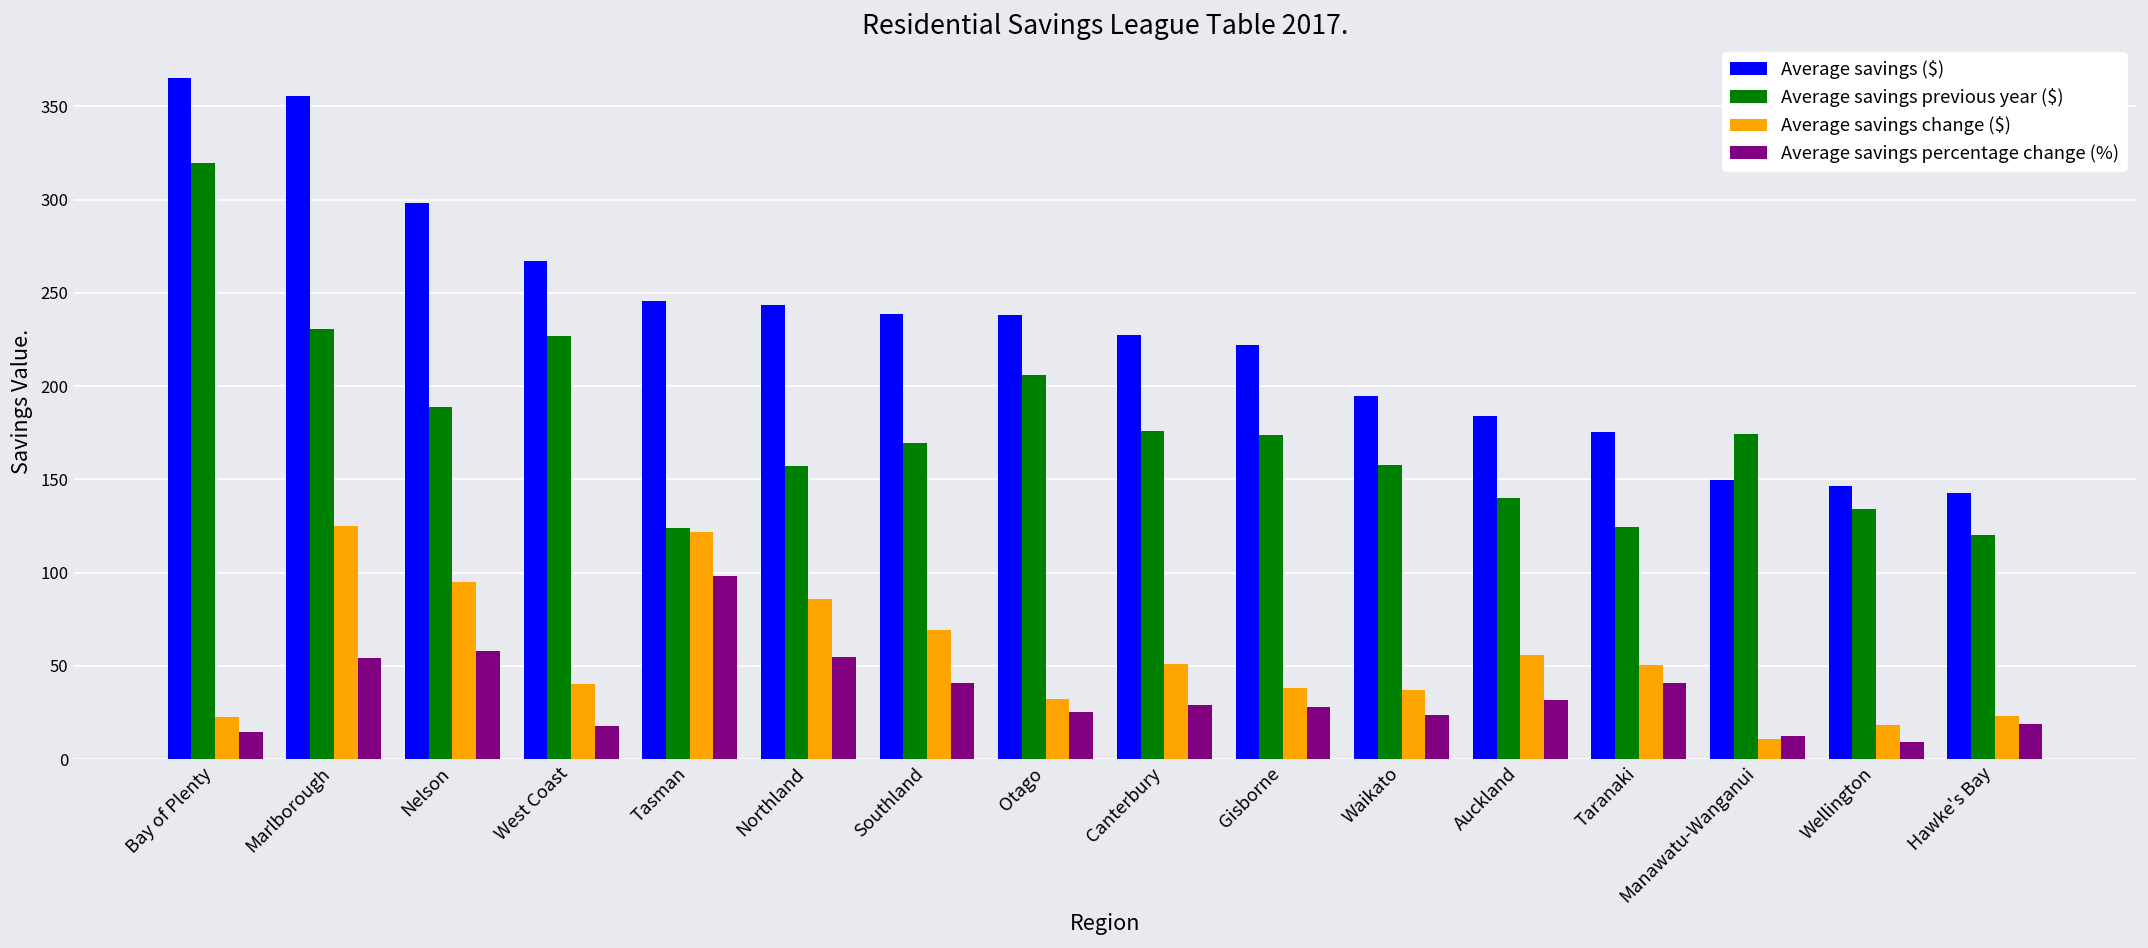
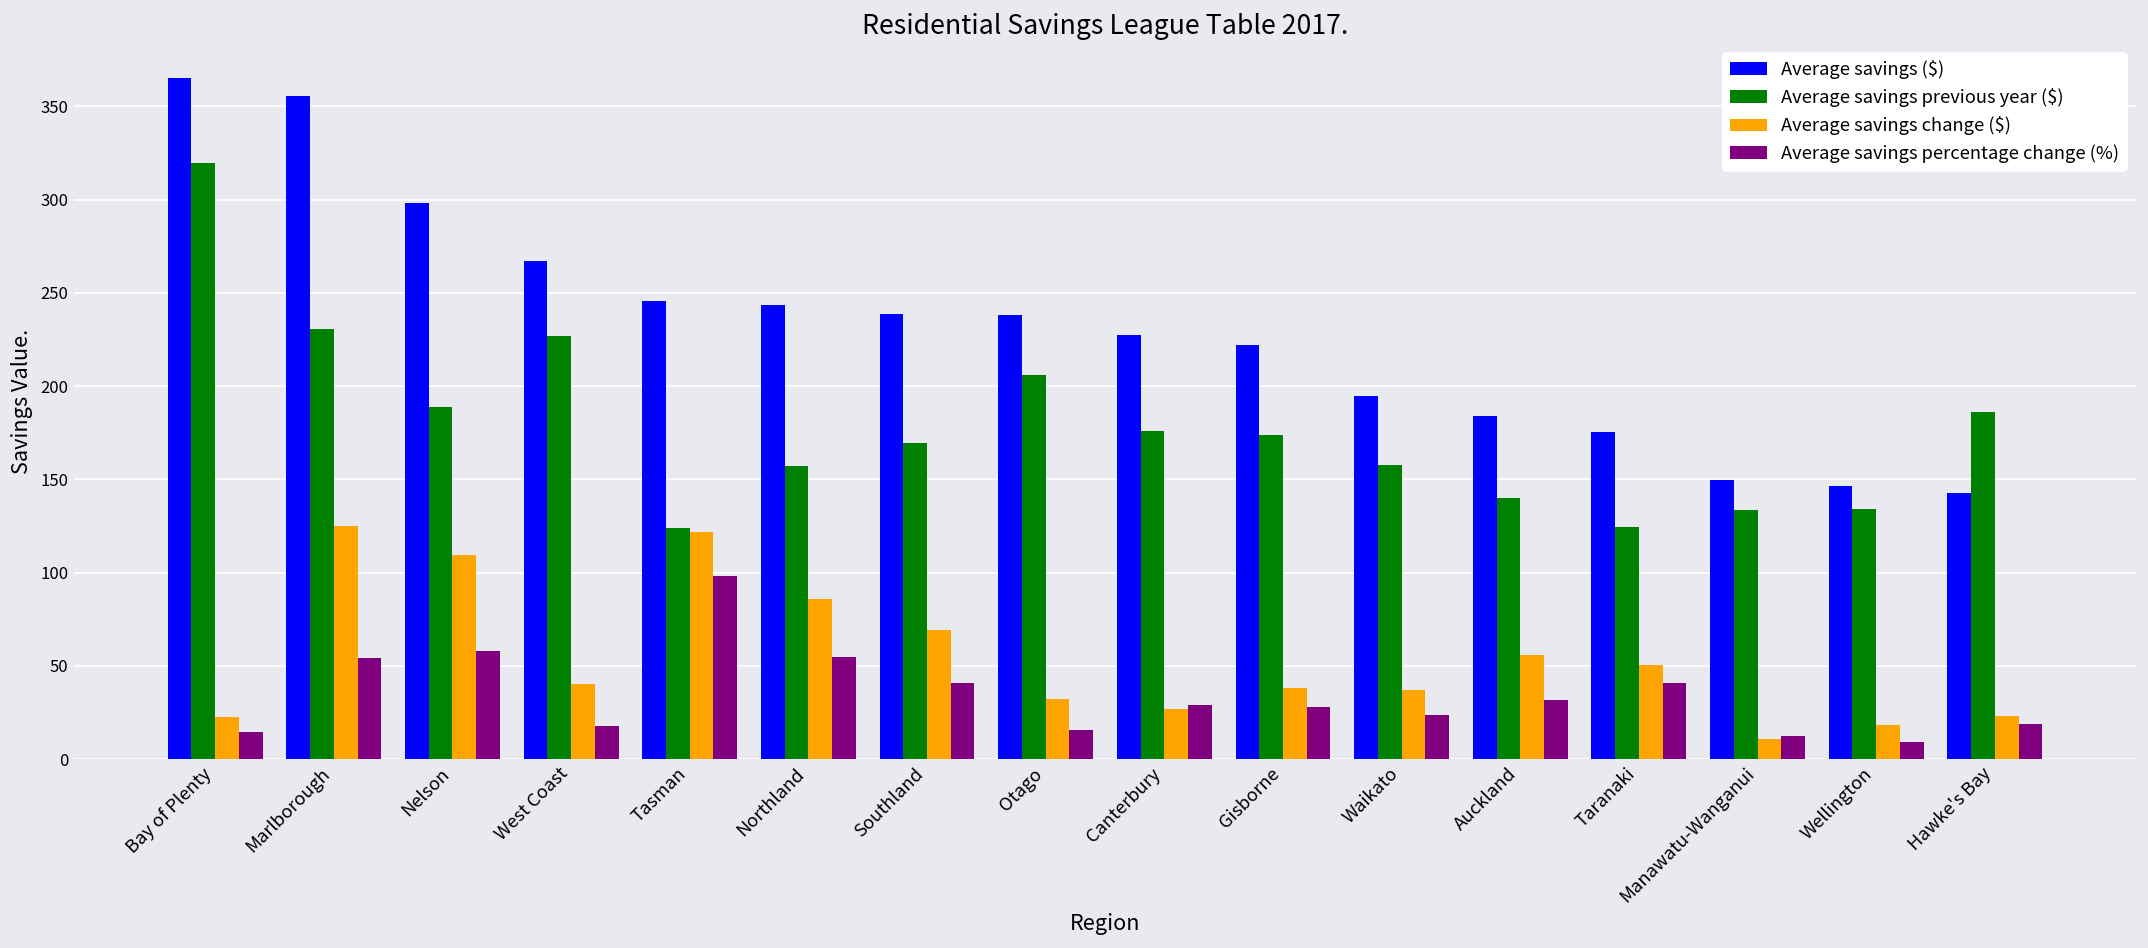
  {
    "Average savings ($)": {
      "Bay of Plenty": 365,
      "Marlborough": 356,
      "Nelson": 298,
      "West Coast": 267,
      "Tasman": 246,
      "Northland": 243,
      "Southland": 239,
      "Otago": 238,
      "Canterbury": 227,
      "Gisborne": 222,
      "Waikato": 195,
      "Auckland": 184,
      "Taranaki": 175,
      "Manawatu-Wanganui": 150,
      "Wellington": 146,
      "Hawke's Bay": 143
    },
    "Average savings previous year ($)": {
      "Bay of Plenty": 320,
      "Marlborough": 231,
      "Nelson": 189,
      "West Coast": 227,
      "Tasman": 124,
      "Northland": 157,
      "Southland": 169,
      "Otago": 206,
      "Canterbury": 176,
      "Gisborne": 174,
      "Waikato": 158,
      "Auckland": 140,
      "Taranaki": 125,
-     "Manawatu-Wanganui": 174,
+     "Manawatu-Wanganui": 134,
      "Wellington": 134,
-     "Hawke's Bay": 120
+     "Hawke's Bay": 186
    },
    "Average savings change ($)": {
      "Bay of Plenty": 23,
      "Marlborough": 125,
-     "Nelson": 95,
+     "Nelson": 110,
      "West Coast": 40,
      "Tasman": 122,
      "Northland": 86,
      "Southland": 69,
      "Otago": 32,
-     "Canterbury": 51,
+     "Canterbury": 27,
      "Gisborne": 38,
      "Waikato": 37,
      "Auckland": 56,
      "Taranaki": 51,
      "Manawatu-Wanganui": 11,
      "Wellington": 18,
      "Hawke's Bay": 23
    },
    "Average savings percentage change (%)": {
      "Bay of Plenty": 14,
      "Marlborough": 54,
      "Nelson": 58,
      "West Coast": 18,
      "Tasman": 98,
      "Northland": 55,
      "Southland": 41,
-     "Otago": 25,
+     "Otago": 16,
      "Canterbury": 29,
      "Gisborne": 28,
      "Waikato": 23,
      "Auckland": 32,
      "Taranaki": 41,
      "Manawatu-Wanganui": 12,
      "Wellington": 9,
      "Hawke's Bay": 19
    }
  }
